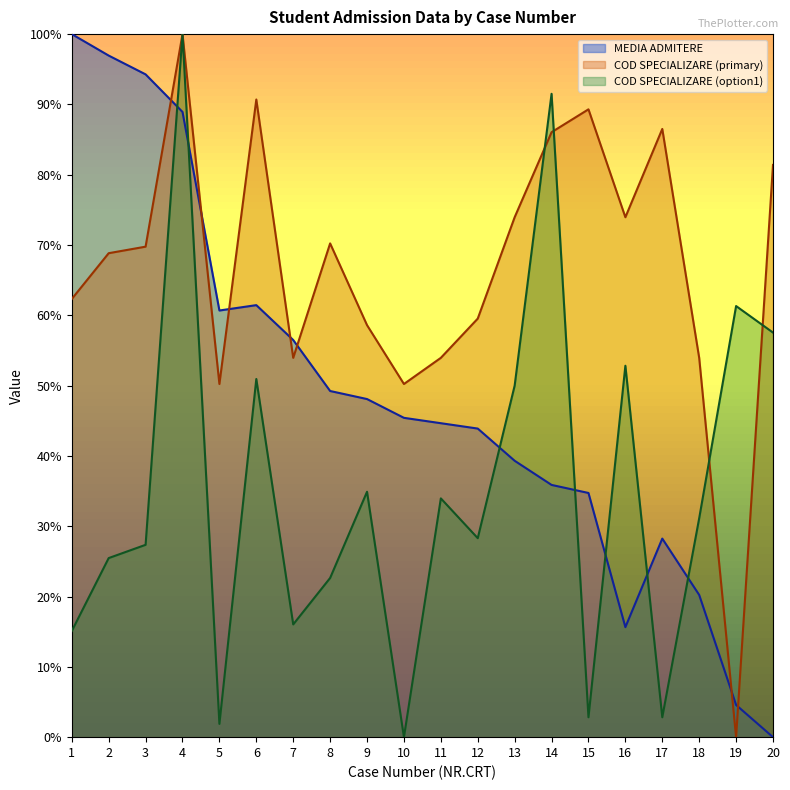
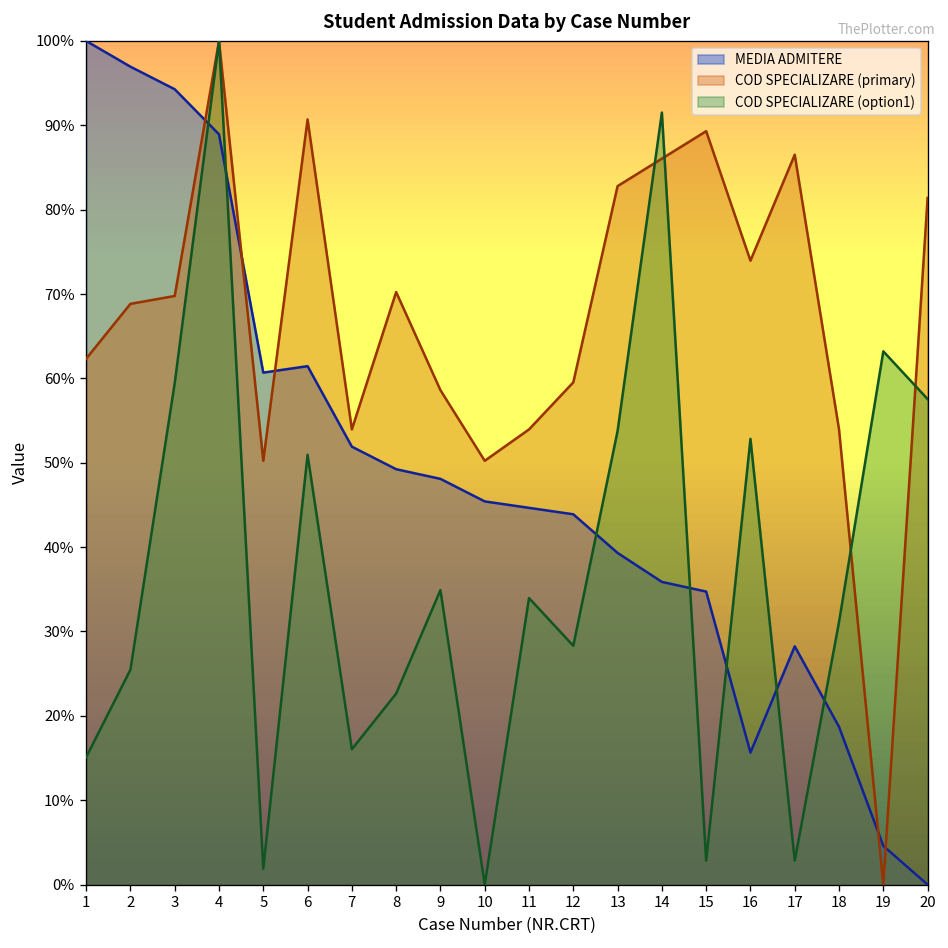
  {
    "MEDIA ADMITERE": {
      "1": "100%",
      "2": "97%",
      "3": "94%",
      "4": "89%",
      "5": "61%",
      "6": "61%",
-     "7": "56%",
+     "7": "52%",
      "8": "49%",
      "9": "48%",
      "10": "45%",
      "11": "45%",
      "12": "44%",
      "13": "39%",
      "14": "36%",
      "15": "35%",
      "16": "16%",
      "17": "28%",
-     "18": "20%",
+     "18": "19%",
      "19": "5%",
      "20": "0%"
    },
    "COD SPECIALIZARE (primary)": {
      "1": "62%",
      "2": "69%",
      "3": "70%",
      "5": "50%",
      "6": "91%",
      "7": "54%",
      "8": "70%",
      "9": "59%",
      "10": "50%",
      "11": "54%",
      "12": "60%",
-     "13": "74%",
+     "13": "83%",
      "14": "86%",
      "15": "89%",
      "16": "74%",
      "17": "87%",
      "18": "54%",
      "19": "0%",
      "20": "81%"
    },
    "COD SPECIALIZARE (option1)": {
      "1": "15%",
      "2": "25%",
-     "3": "27%",
+     "3": "59%",
      "5": "2%",
      "6": "51%",
      "7": "16%",
      "8": "23%",
      "9": "35%",
      "10": "0%",
      "11": "34%",
      "12": "28%",
-     "13": "50%",
+     "13": "54%",
      "14": "92%",
      "15": "3%",
      "16": "53%",
      "17": "3%",
      "18": "31%",
-     "19": "61%",
+     "19": "63%",
      "20": "58%"
    }
  }
